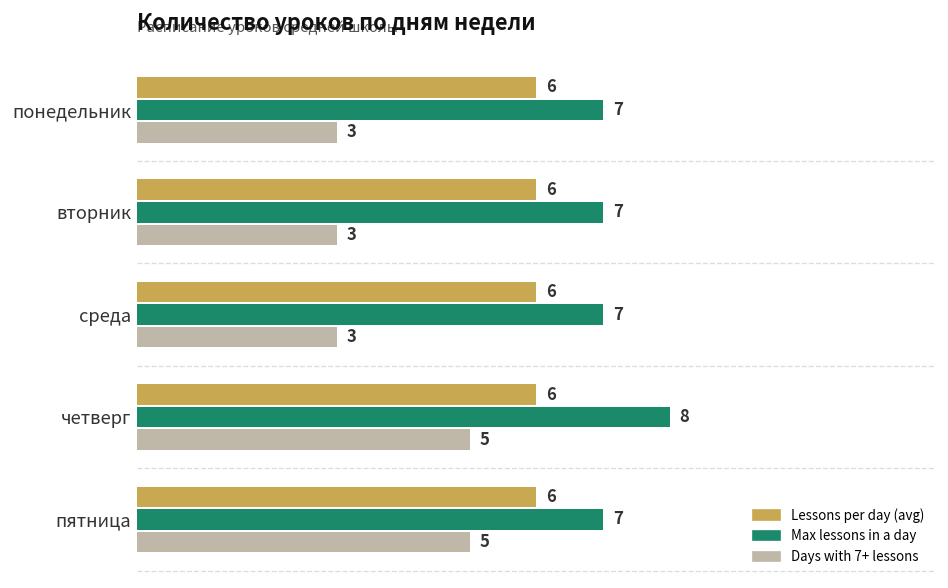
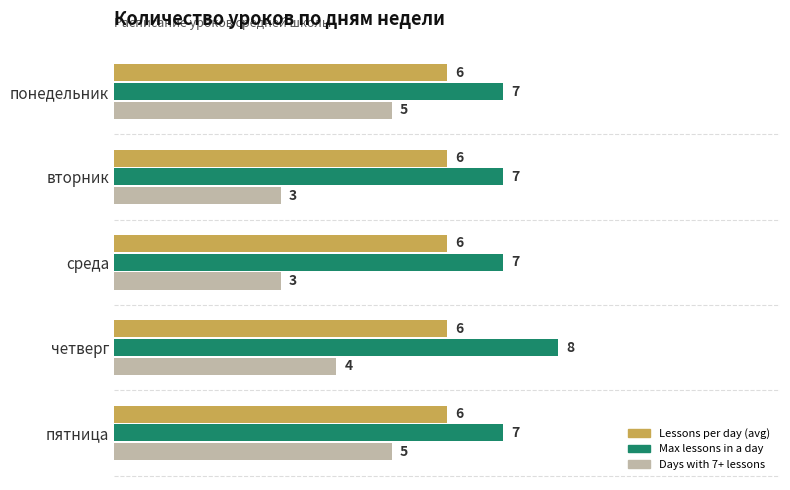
  {
    "Lessons per day (avg)": {
      "понедельник": 6,
      "вторник": 6,
      "среда": 6,
      "четверг": 6,
      "пятница": 6
    },
    "Max lessons in a day": {
      "понедельник": 7,
      "вторник": 7,
      "среда": 7,
      "четверг": 8,
      "пятница": 7
    },
    "Days with 7+ lessons": {
-     "понедельник": 3,
+     "понедельник": 5,
      "вторник": 3,
      "среда": 3,
-     "четверг": 5,
+     "четверг": 4,
      "пятница": 5
    }
  }
